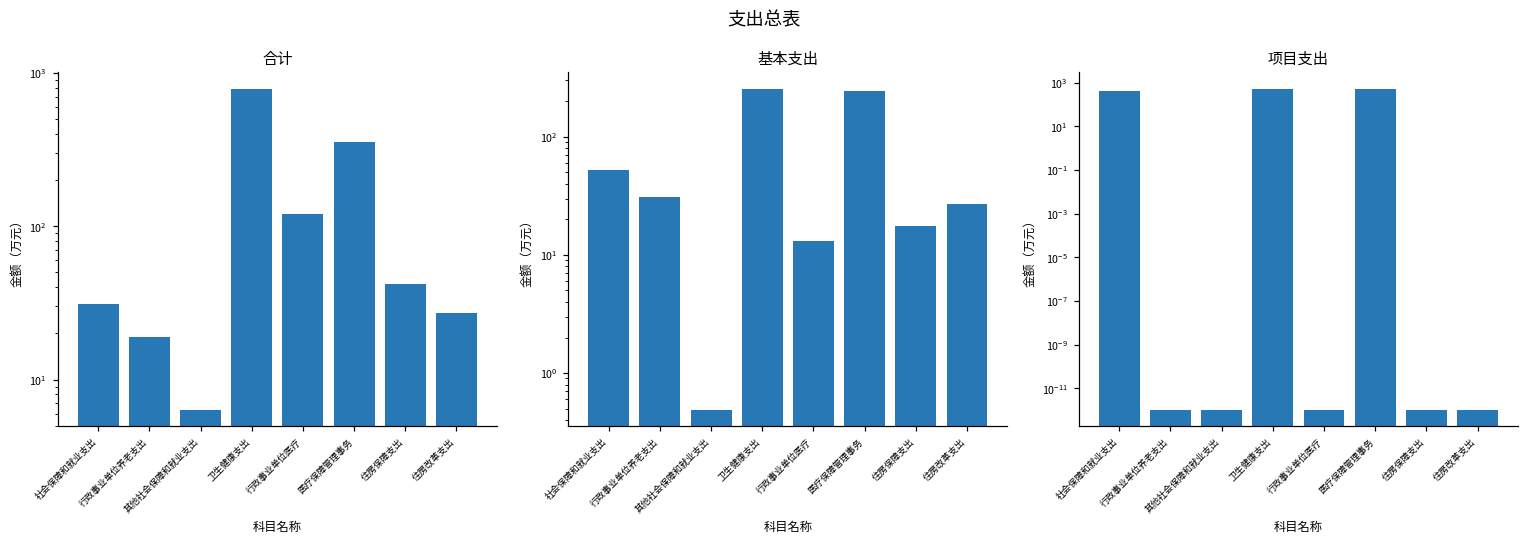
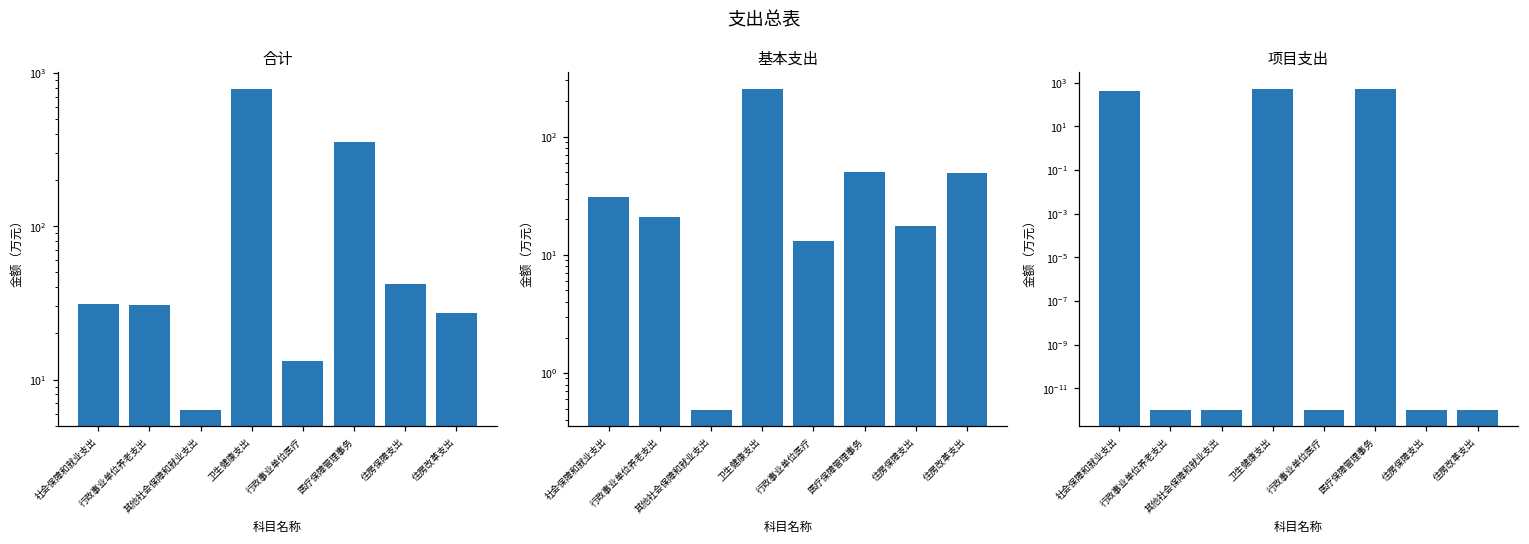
  {
    "合计": {
      "社会保障和就业支出": 31,
-     "行政事业单位养老支出": 19,
+     "行政事业单位养老支出": 31,
      "其他社会保障和就业支出": 6,
      "卫生健康支出": 800,
-     "行政事业单位医疗": 120,
+     "行政事业单位医疗": 13,
      "医疗保障管理事务": 350,
      "住房保障支出": 42,
      "住房改革支出": 27
    },
    "基本支出": {
-     "社会保障和就业支出": 50,
-     "行政事业单位养老支出": 31,
+     "社会保障和就业支出": 31,
+     "行政事业单位养老支出": 21,
      "其他社会保障和就业支出": 0.5,
      "卫生健康支出": 260,
      "行政事业单位医疗": 13,
-     "医疗保障管理事务": 240,
+     "医疗保障管理事务": 50,
      "住房保障支出": 17,
-     "住房改革支出": 27
+     "住房改革支出": 50
    },
    "项目支出": {
      "社会保障和就业支出": 400,
      "行政事业单位养老支出": 0.000000000001,
      "其他社会保障和就业支出": 0.000000000001,
      "卫生健康支出": 500,
      "行政事业单位医疗": 0.000000000001,
      "医疗保障管理事务": 500,
      "住房保障支出": 0.000000000001,
      "住房改革支出": 0.000000000001
    }
  }
